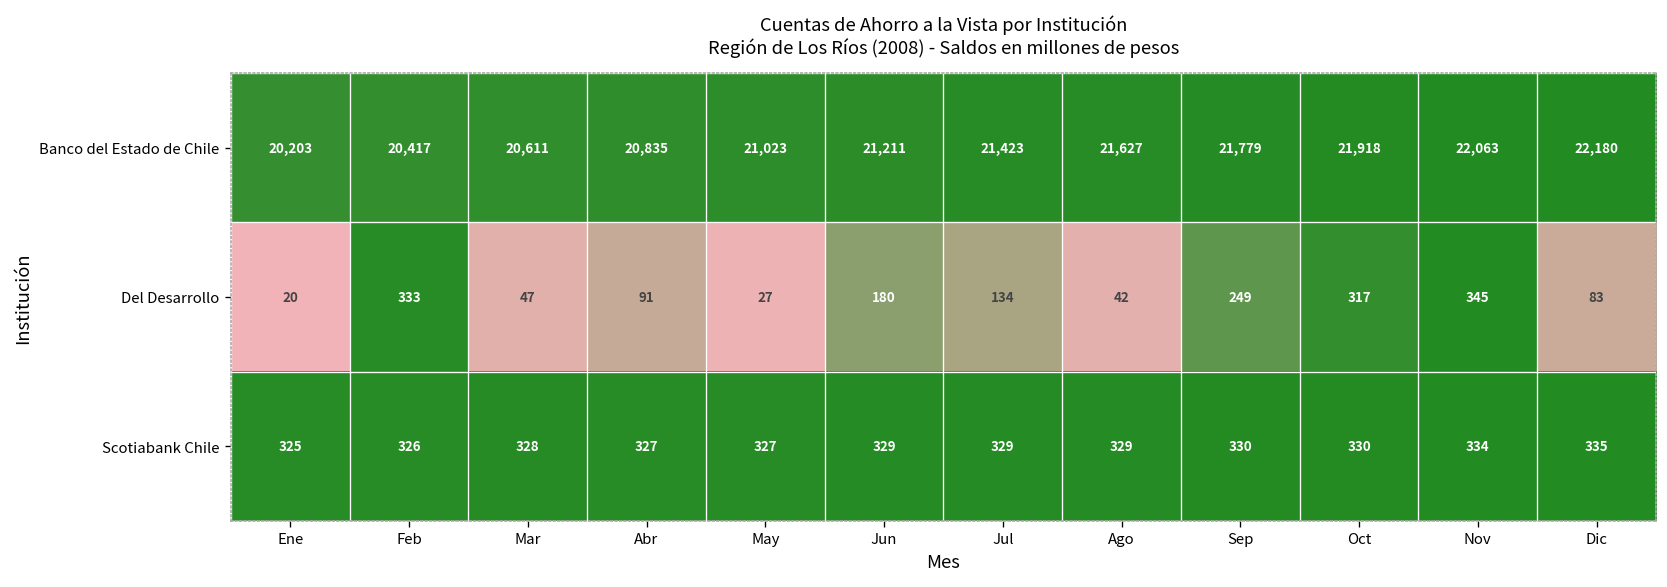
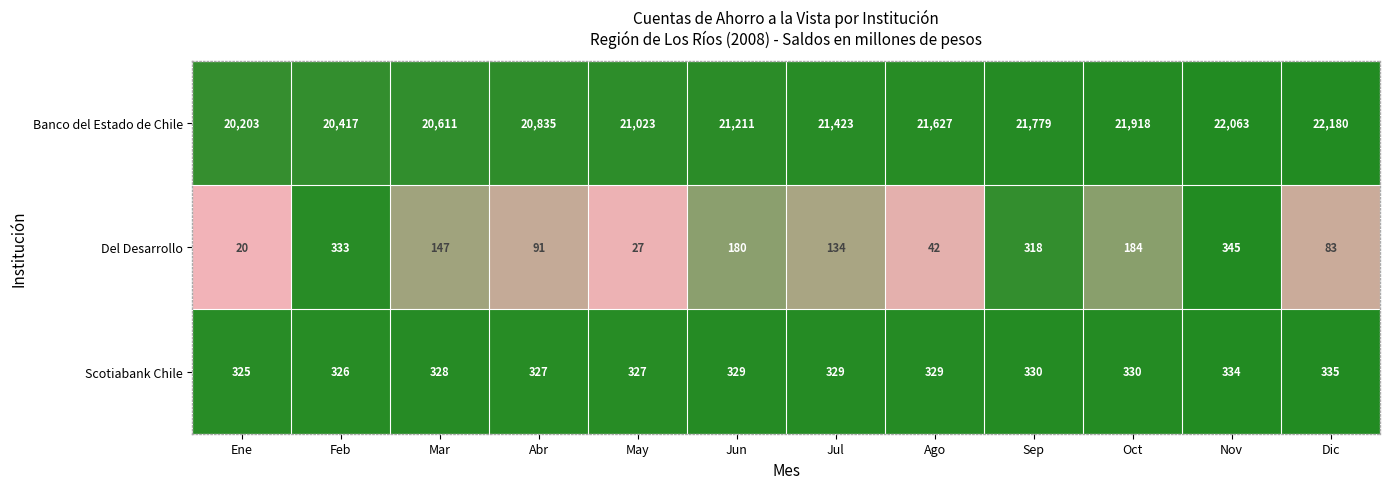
  {
    "Banco del Estado de Chile": {
      "Ene": "20,203",
      "Feb": "20,417",
      "Mar": "20,611",
      "Abr": "20,835",
      "May": "21,023",
      "Jun": "21,211",
      "Jul": "21,423",
      "Ago": "21,627",
      "Sep": "21,779",
      "Oct": "21,918",
      "Nov": "22,063",
      "Dic": "22,180"
    },
    "Del Desarrollo": {
      "Ene": "20",
      "Feb": "333",
-     "Mar": "47",
+     "Mar": "147",
      "Abr": "91",
      "May": "27",
      "Jun": "180",
      "Jul": "134",
      "Ago": "42",
-     "Sep": "249",
-     "Oct": "317",
+     "Sep": "318",
+     "Oct": "184",
      "Nov": "345",
      "Dic": "83"
    },
    "Scotiabank Chile": {
      "Ene": "325",
      "Feb": "326",
      "Mar": "328",
      "Abr": "327",
      "May": "327",
      "Jun": "329",
      "Jul": "329",
      "Ago": "329",
      "Sep": "330",
      "Oct": "330",
      "Nov": "334",
      "Dic": "335"
    }
  }
